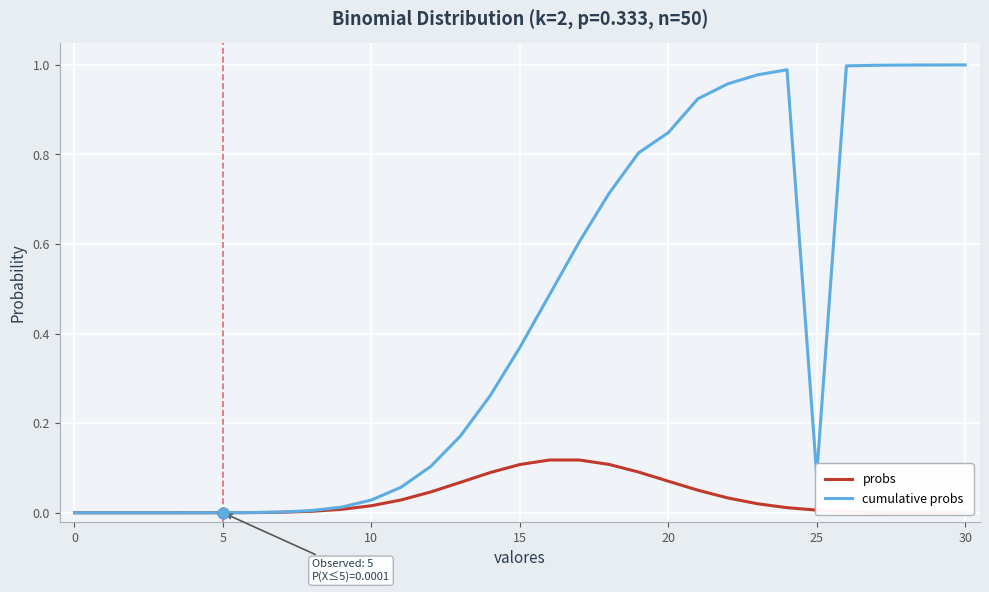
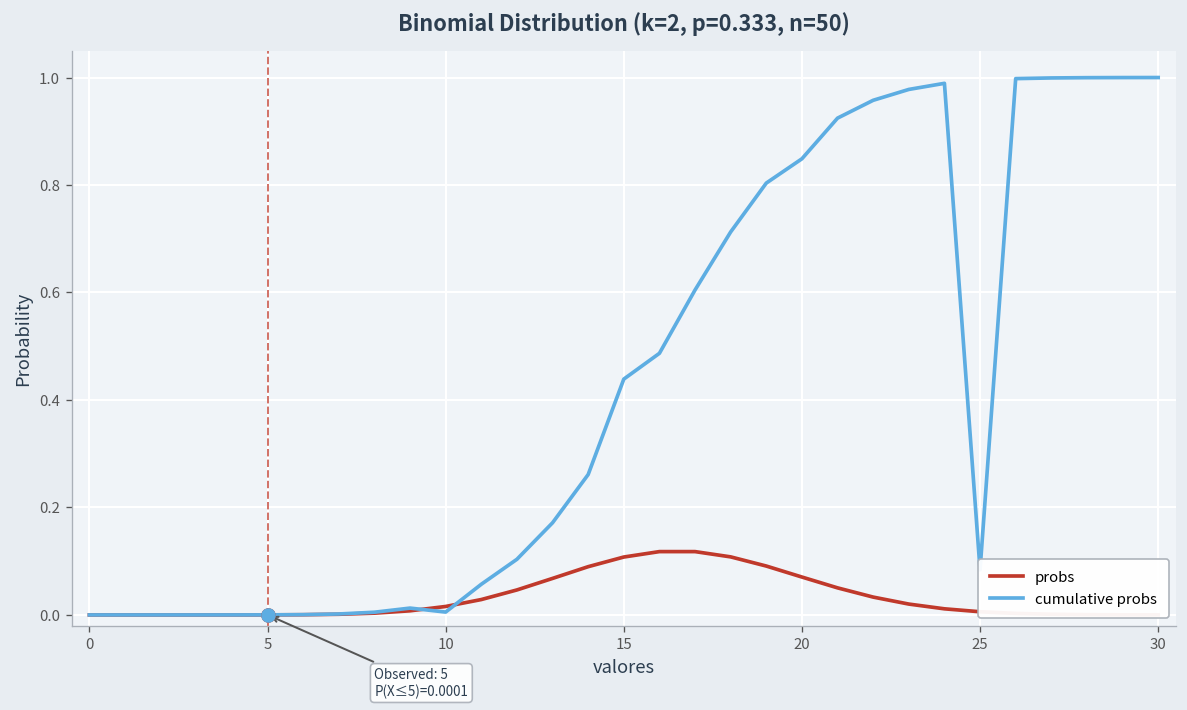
  {
    "cumulative probs": {
-     "10": 0.03,
-     "15": 0.37,
+     "10": 0.01,
+     "15": 0.44,
      "20": 0.85,
      "30": 1.00
    }
  }
